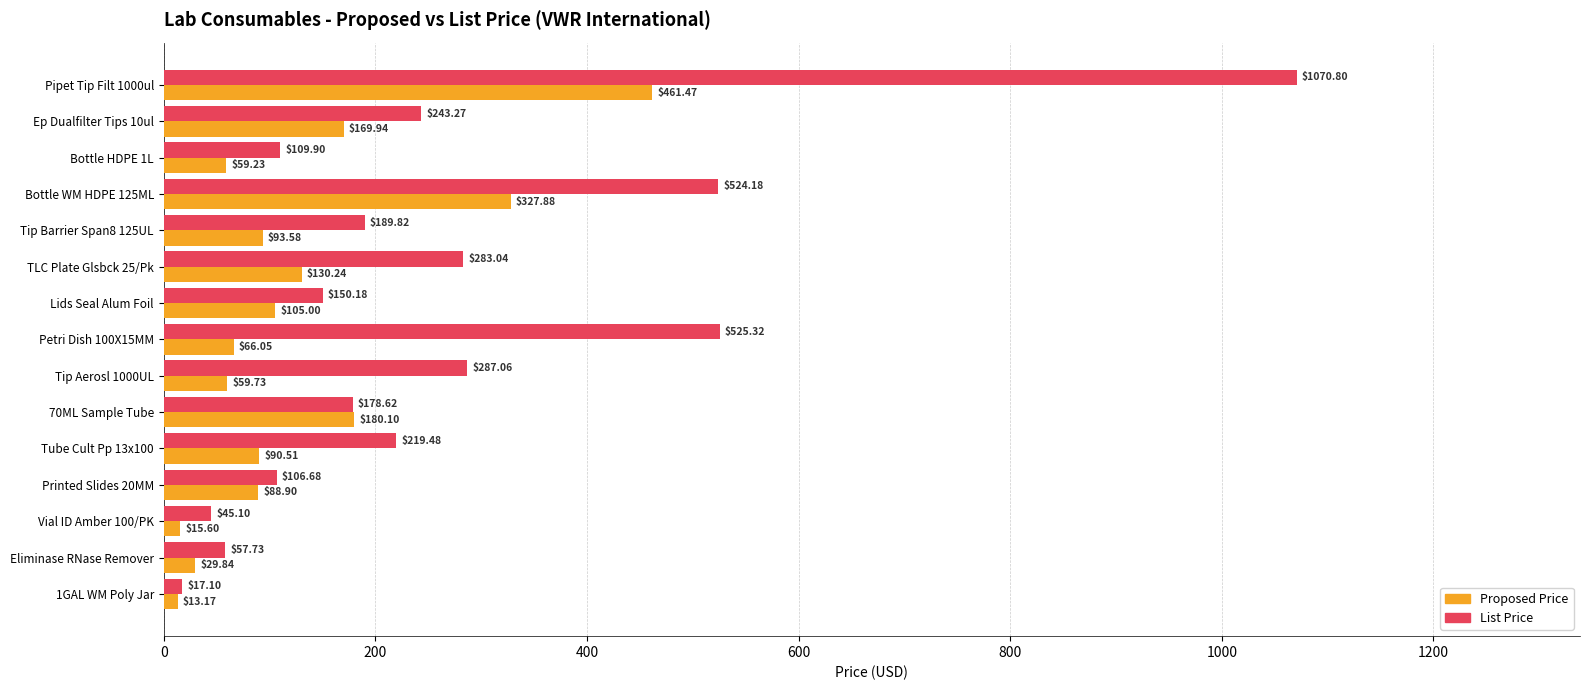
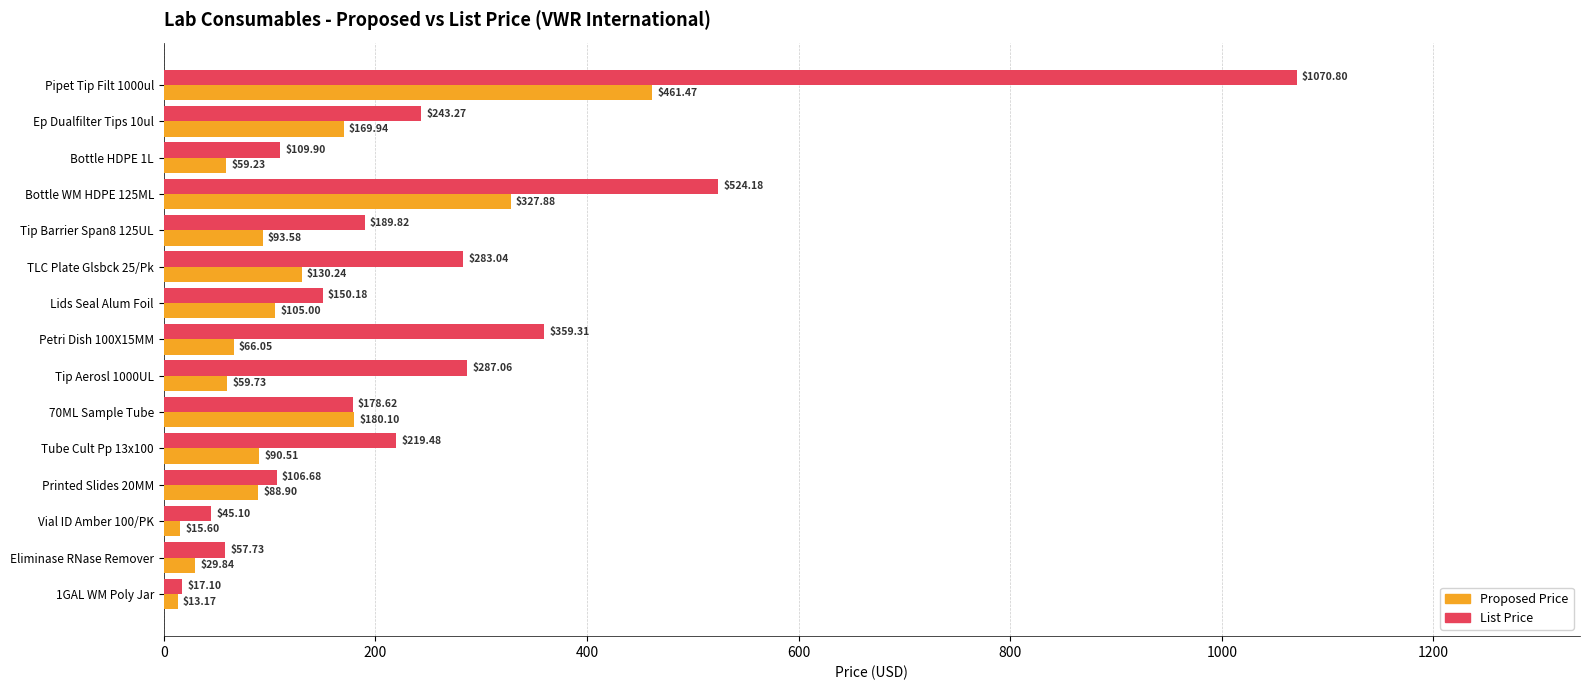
  {
    "Proposed Price": {
      "Pipet Tip Filt 1000ul": "$461.47",
      "Ep Dualfilter Tips 10ul": "$169.94",
      "Bottle HDPE 1L": "$59.23",
      "Bottle WM HDPE 125ML": "$327.88",
      "Tip Barrier Span8 125UL": "$93.58",
      "TLC Plate Glsbck 25/Pk": "$130.24",
      "Lids Seal Alum Foil": "$105.00",
      "Petri Dish 100X15MM": "$66.05",
      "Tip Aerosl 1000UL": "$59.73",
      "70ML Sample Tube": "$180.10",
      "Tube Cult Pp 13x100": "$90.51",
      "Printed Slides 20MM": "$88.90",
      "Vial ID Amber 100/PK": "$15.60",
      "Eliminase RNase Remover": "$29.84",
      "1GAL WM Poly Jar": "$13.17"
    },
    "List Price": {
      "Pipet Tip Filt 1000ul": "$1070.80",
      "Ep Dualfilter Tips 10ul": "$243.27",
      "Bottle HDPE 1L": "$109.90",
      "Bottle WM HDPE 125ML": "$524.18",
      "Tip Barrier Span8 125UL": "$189.82",
      "TLC Plate Glsbck 25/Pk": "$283.04",
      "Lids Seal Alum Foil": "$150.18",
-     "Petri Dish 100X15MM": "$525.32",
+     "Petri Dish 100X15MM": "$359.31",
      "Tip Aerosl 1000UL": "$287.06",
      "70ML Sample Tube": "$178.62",
      "Tube Cult Pp 13x100": "$219.48",
      "Printed Slides 20MM": "$106.68",
      "Vial ID Amber 100/PK": "$45.10",
      "Eliminase RNase Remover": "$57.73",
      "1GAL WM Poly Jar": "$17.10"
    }
  }
